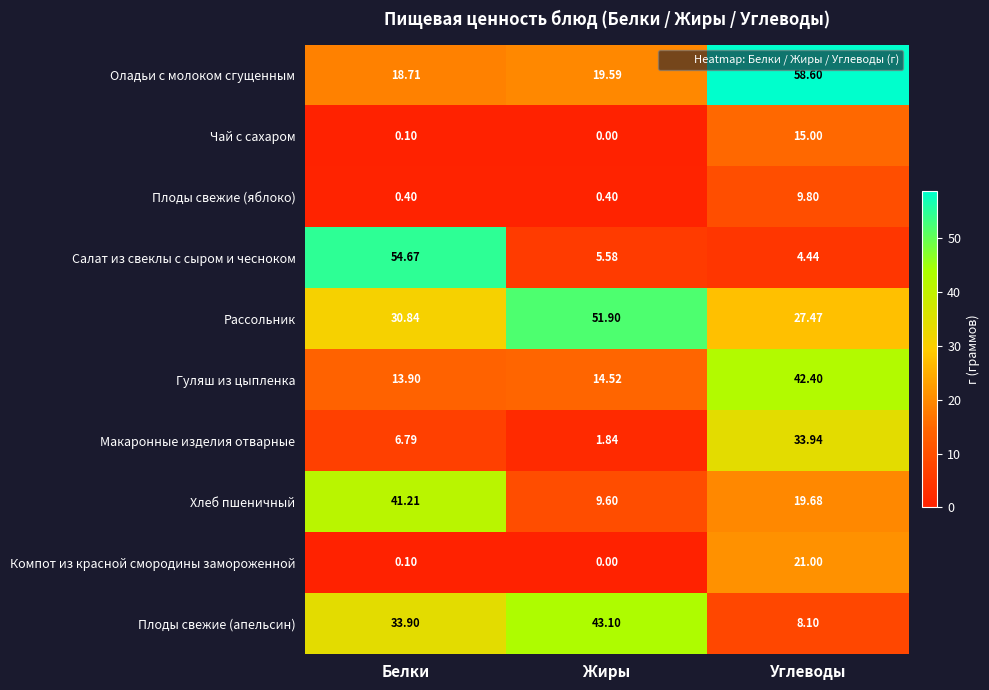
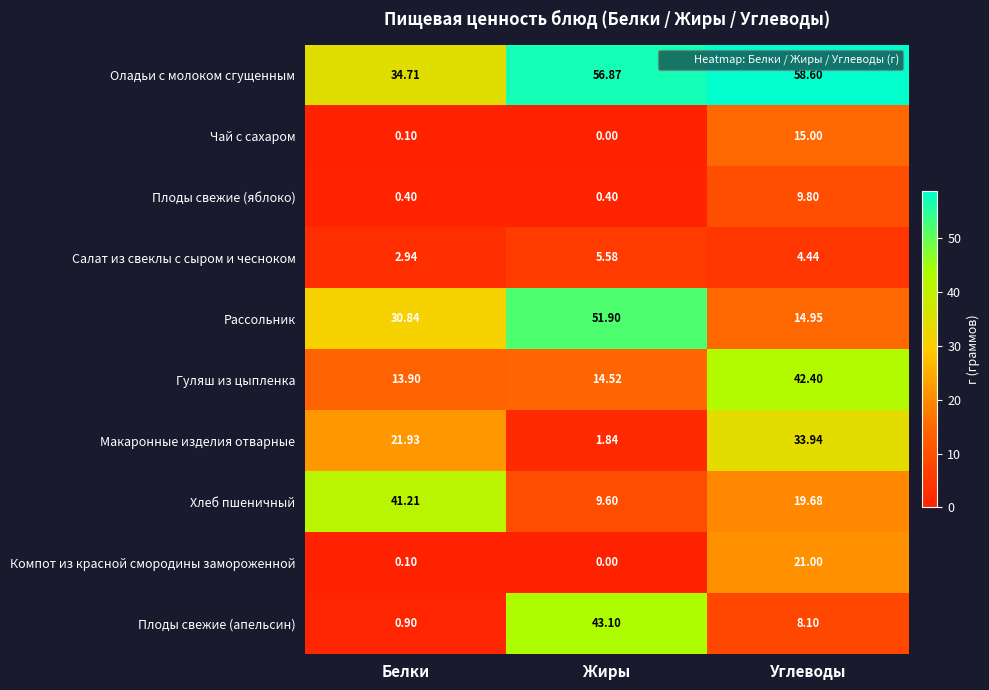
  {
    "Оладьи с молоком сгущенным": {
-     "Белки": 18.71,
-     "Жиры": 19.59
+     "Белки": 34.71,
+     "Жиры": 56.87
    },
    "Чай с сахаром": {
      "Белки": 0.10,
      "Жиры": 0.00,
      "Углеводы": 15.00
    },
    "Плоды свежие (яблоко)": {
      "Белки": 0.40,
      "Жиры": 0.40,
      "Углеводы": 9.80
    },
    "Салат из свеклы с сыром и чесноком": {
-     "Белки": 54.67,
+     "Белки": 2.94,
      "Жиры": 5.58,
      "Углеводы": 4.44
    },
    "Рассольник": {
      "Белки": 30.84,
      "Жиры": 51.90,
-     "Углеводы": 27.47
+     "Углеводы": 14.95
    },
    "Гуляш из цыпленка": {
      "Белки": 13.90,
      "Жиры": 14.52,
      "Углеводы": 42.40
    },
    "Макаронные изделия отварные": {
-     "Белки": 6.79,
+     "Белки": 21.93,
      "Жиры": 1.84,
      "Углеводы": 33.94
    },
    "Хлеб пшеничный": {
      "Белки": 41.21,
      "Жиры": 9.60,
      "Углеводы": 19.68
    },
    "Компот из красной смородины замороженной": {
      "Белки": 0.10,
      "Жиры": 0.00,
      "Углеводы": 21.00
    },
    "Плоды свежие (апельсин)": {
-     "Белки": 33.90,
+     "Белки": 0.90,
      "Жиры": 43.10,
      "Углеводы": 8.10
    }
  }
